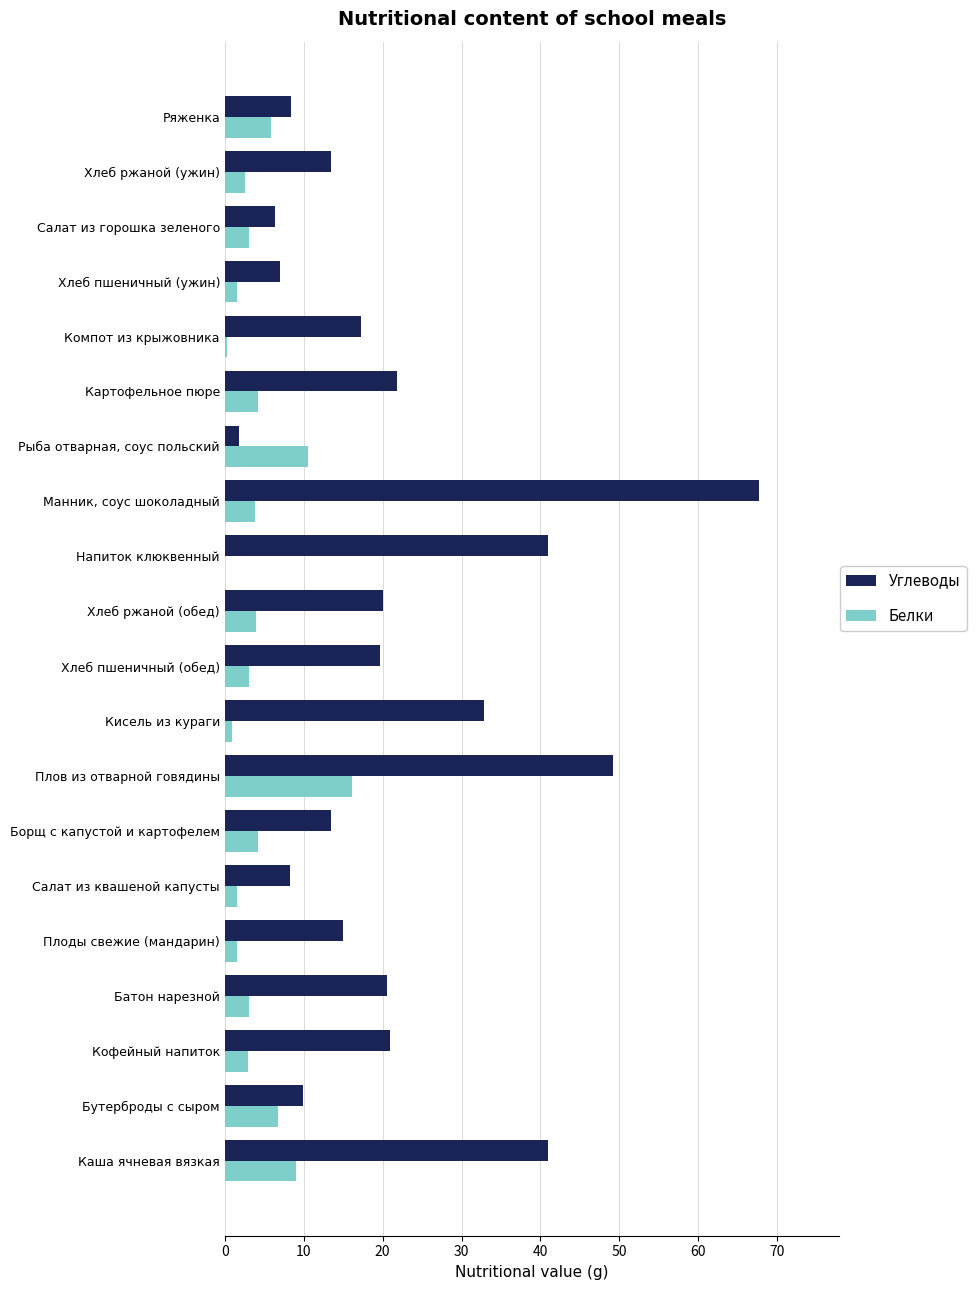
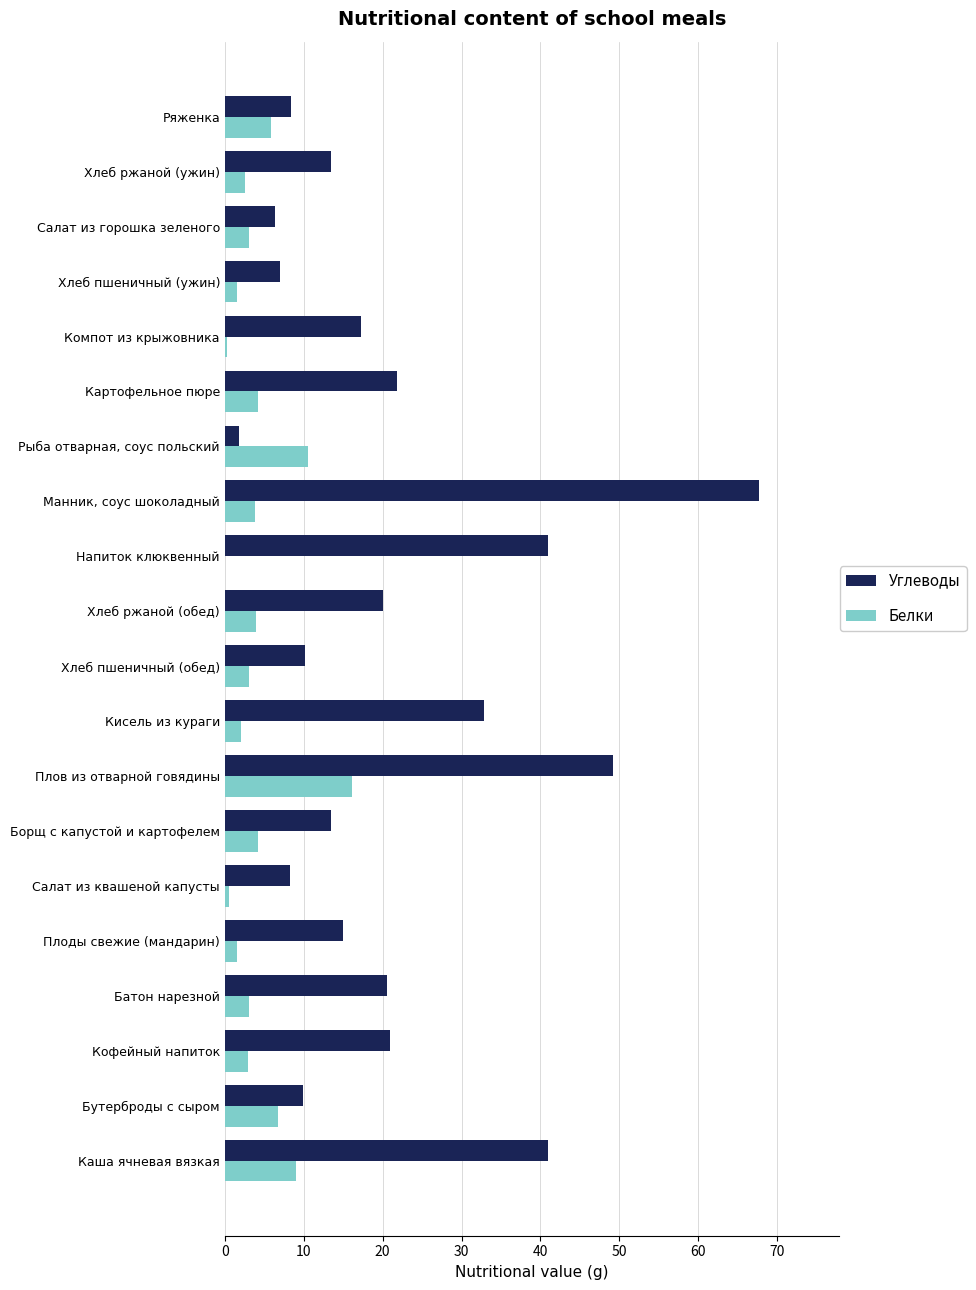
  {
    "Углеводы": {
      "Ряженка": 8,
      "Хлеб ржаной (ужин)": 13,
      "Салат из горошка зеленого": 6,
      "Хлеб пшеничный (ужин)": 7,
      "Компот из крыжовника": 17,
      "Картофельное пюре": 22,
      "Рыба отварная, соус польский": 2,
      "Манник, соус шоколадный": 68,
      "Напиток клюквенный": 41,
      "Хлеб ржаной (обед)": 20,
-     "Хлеб пшеничный (обед)": 20,
+     "Хлеб пшеничный (обед)": 10,
      "Кисель из кураги": 33,
      "Плов из отварной говядины": 49,
      "Борщ с капустой и картофелем": 14,
      "Салат из квашеной капусты": 8,
      "Плоды свежие (мандарин)": 15,
      "Батон нарезной": 21,
      "Кофейный напиток": 21,
      "Бутерброды с сыром": 10,
      "Каша ячневая вязкая": 41
    },
    "Белки": {
      "Ряженка": 6,
      "Хлеб ржаной (ужин)": 3,
      "Салат из горошка зеленого": 3,
      "Хлеб пшеничный (ужин)": 2,
      "Картофельное пюре": 4,
      "Рыба отварная, соус польский": 11,
      "Манник, соус шоколадный": 4,
      "Напиток клюквенный": 0,
      "Хлеб ржаной (обед)": 4,
      "Хлеб пшеничный (обед)": 3,
-     "Кисель из кураги": 1,
+     "Кисель из кураги": 2,
      "Плов из отварной говядины": 16,
      "Борщ с капустой и картофелем": 4,
-     "Салат из квашеной капусты": 2,
+     "Салат из квашеной капусты": 1,
      "Плоды свежие (мандарин)": 2,
      "Батон нарезной": 3,
      "Кофейный напиток": 3,
      "Бутерброды с сыром": 7,
      "Каша ячневая вязкая": 9
    }
  }
